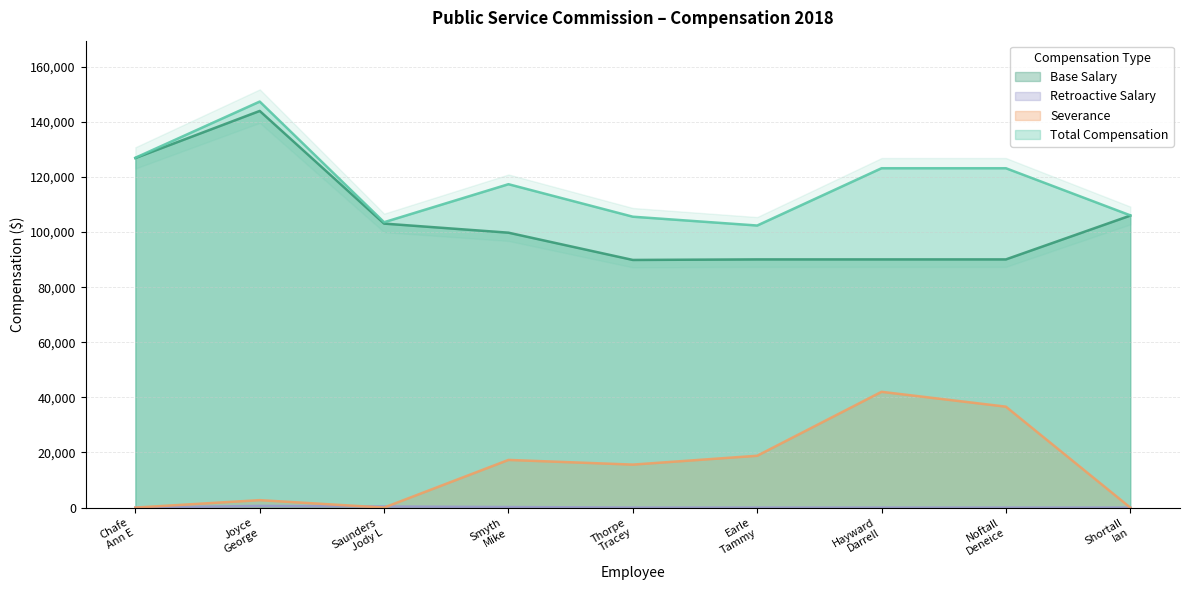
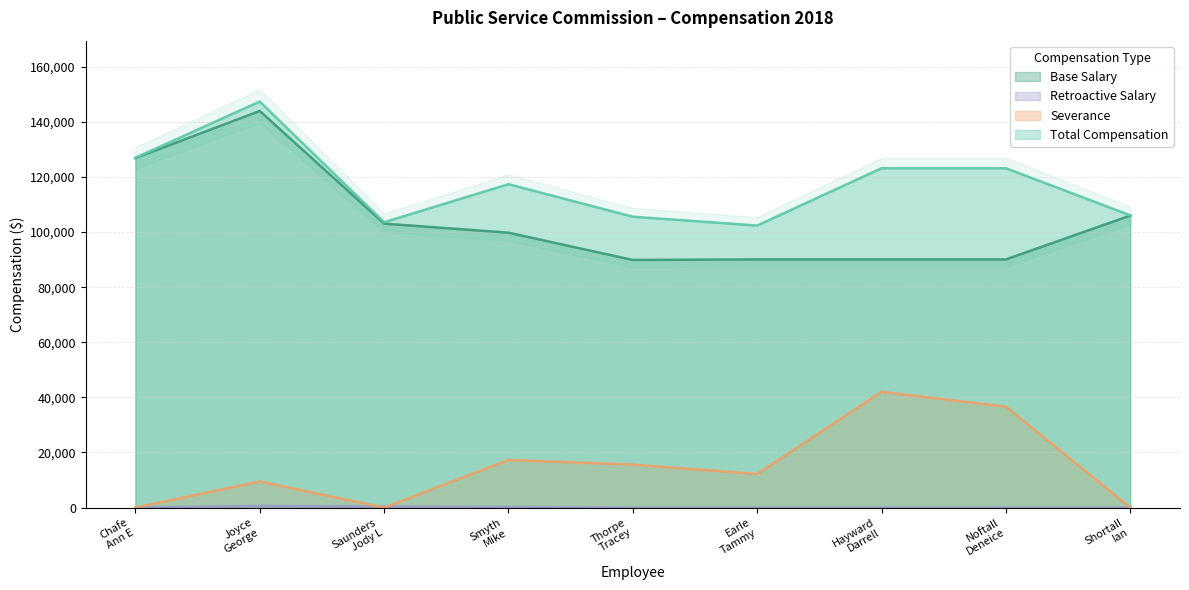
  {
    "Severance": {
-     "Joyce George": "3,000",
+     "Joyce George": "9,000",
      "Smyth Mike": "17,000",
      "Thorpe Tracey": "16,000",
-     "Earle Tammy": "19,000",
+     "Earle Tammy": "12,000",
      "Hayward Darrell": "42,000",
      "Noftall Deneice": "37,000"
    }
  }
